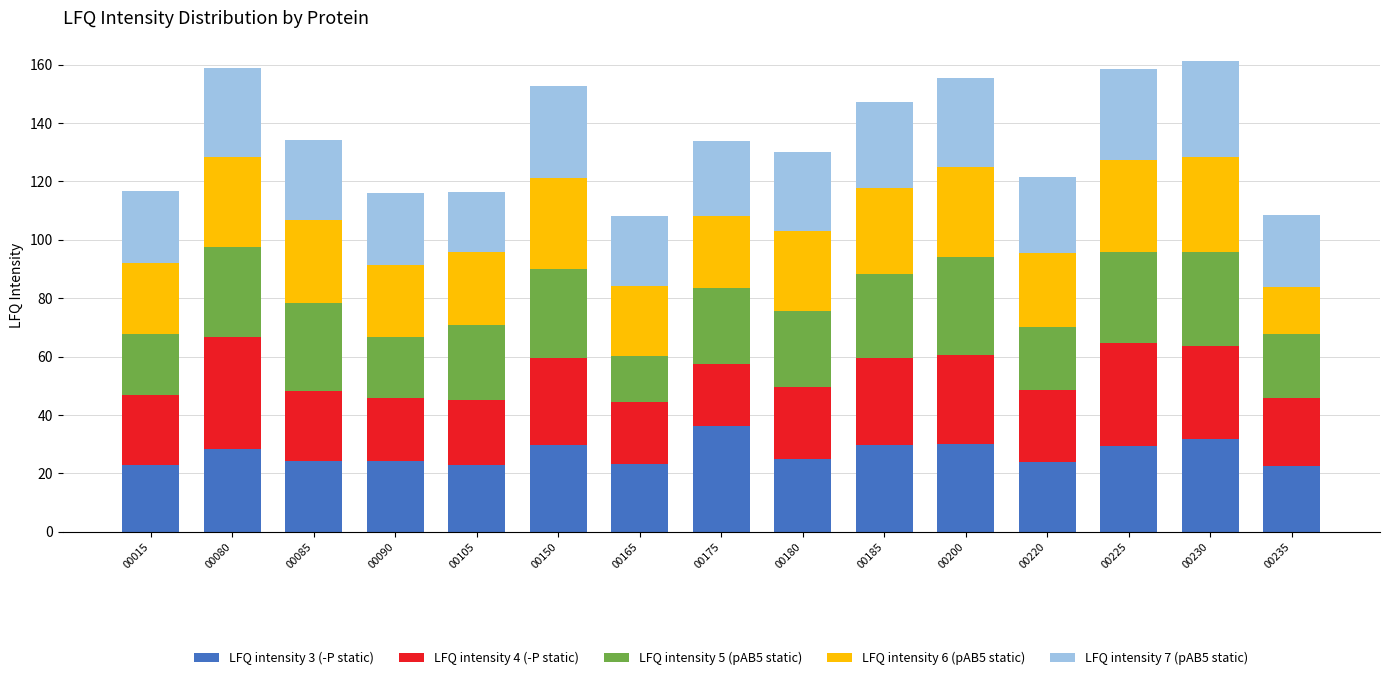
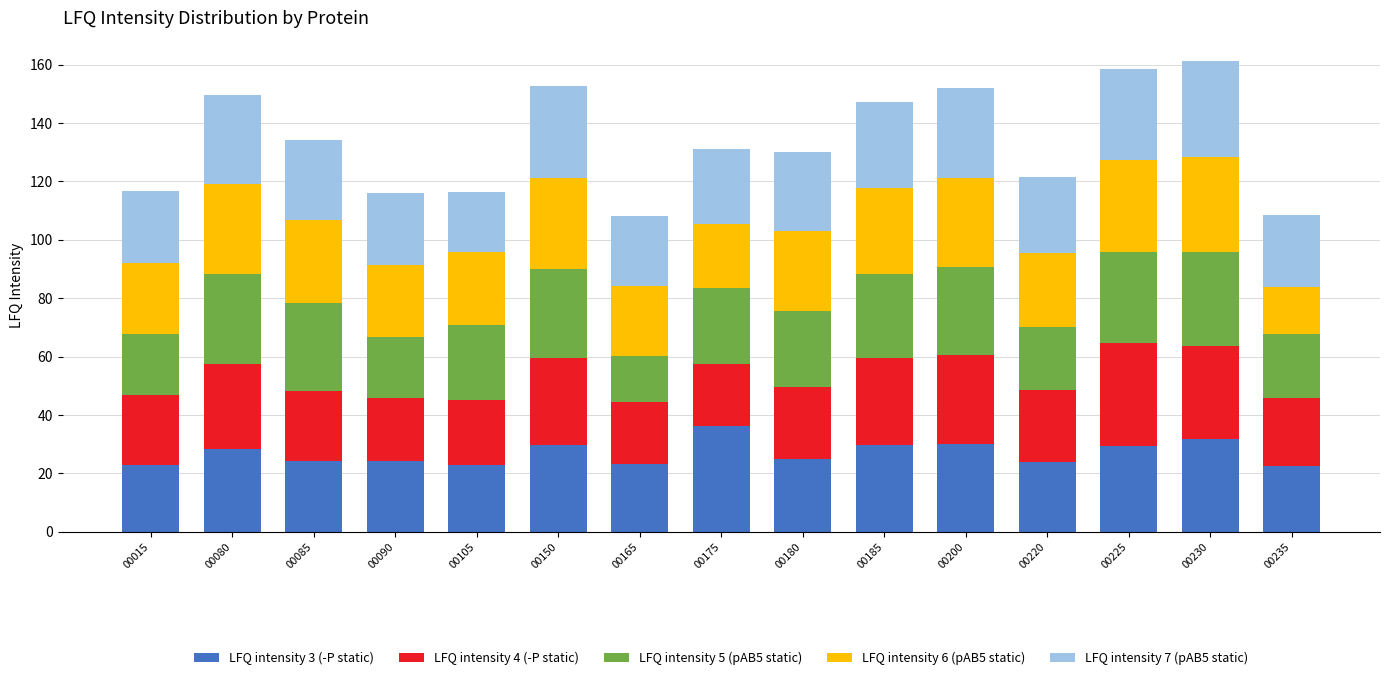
  {
    "LFQ intensity 3 (-P static)": {
      "00015": 23,
      "00080": 28,
      "00085": 24,
      "00090": 24,
      "00105": 23,
      "00150": 30,
      "00165": 23,
      "00175": 36,
      "00180": 25,
      "00185": 30,
      "00200": 30,
      "00220": 24,
      "00225": 29,
      "00230": 32,
      "00235": 23
    },
    "LFQ intensity 4 (-P static)": {
      "00015": 24,
-     "00080": 38,
+     "00080": 29,
      "00085": 24,
      "00090": 22,
      "00105": 22,
      "00150": 30,
      "00165": 21,
      "00175": 21,
      "00180": 25,
      "00185": 30,
      "00200": 30,
      "00220": 25,
      "00225": 35,
      "00230": 32,
      "00235": 23
    },
    "LFQ intensity 5 (pAB5 static)": {
      "00015": 21,
      "00080": 31,
      "00085": 30,
      "00090": 21,
      "00105": 26,
      "00150": 30,
      "00165": 16,
      "00175": 26,
      "00180": 26,
      "00185": 29,
-     "00200": 34,
+     "00200": 30,
      "00220": 22,
      "00225": 31,
      "00230": 32,
      "00235": 22
    },
    "LFQ intensity 6 (pAB5 static)": {
      "00015": 24,
      "00080": 31,
      "00085": 28,
      "00090": 25,
      "00105": 25,
      "00150": 31,
      "00165": 24,
-     "00175": 25,
+     "00175": 22,
      "00180": 27,
      "00185": 29,
      "00200": 31,
      "00220": 26,
      "00225": 31,
      "00230": 33,
      "00235": 16
    },
    "LFQ intensity 7 (pAB5 static)": {
      "00015": 25,
      "00080": 30,
      "00085": 28,
      "00090": 25,
      "00105": 21,
      "00150": 31,
      "00165": 24,
      "00175": 26,
      "00180": 27,
      "00185": 30,
      "00200": 31,
      "00220": 26,
      "00225": 31,
      "00230": 33,
      "00235": 24
    }
  }
